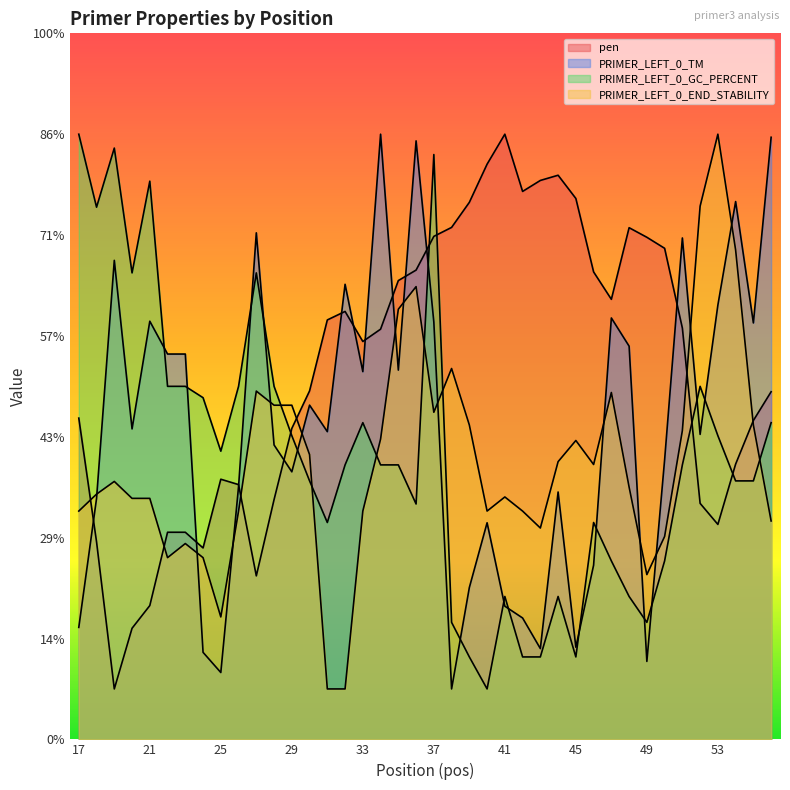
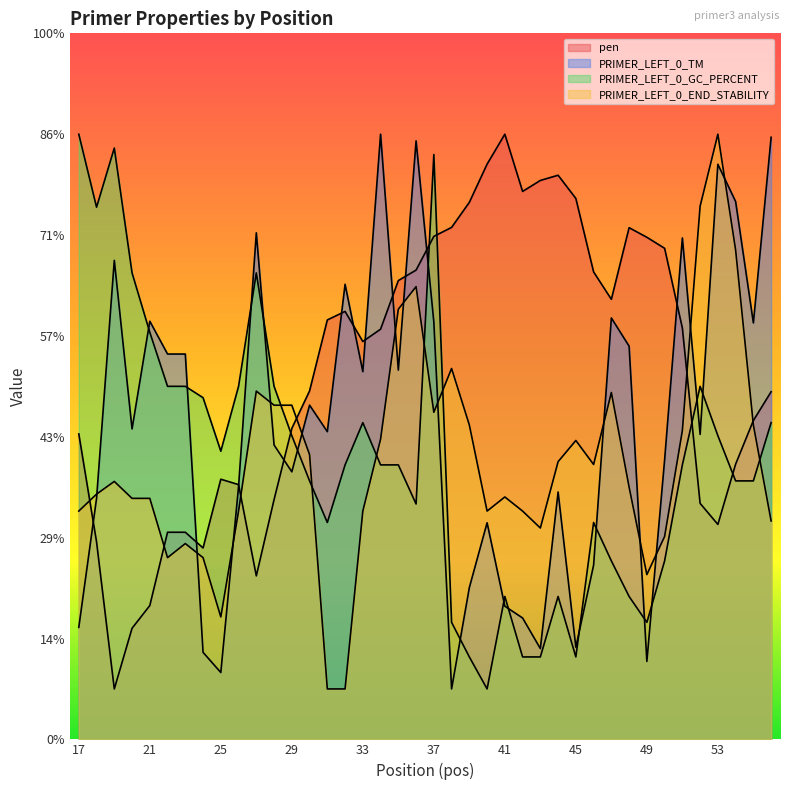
  {
    "pen": {
-     "17": "46%",
+     "17": "43%",
      "21": "19%",
      "25": "37%",
      "29": "44%",
      "33": "56%",
      "37": "71%",
      "41": "86%",
      "45": "77%",
      "49": "71%",
      "53": "30%"
    },
    "PRIMER_LEFT_0_TM": {
      "17": "16%",
      "21": "59%",
      "25": "9%",
      "29": "38%",
      "33": "52%",
      "37": "59%",
      "41": "19%",
      "45": "13%",
      "49": "11%",
-     "53": "62%"
+     "53": "81%"
    },
    "PRIMER_LEFT_0_GC_PERCENT": {
      "17": "86%",
-     "21": "79%",
+     "21": "58%",
      "25": "41%",
      "29": "43%",
      "33": "45%",
      "37": "83%",
      "41": "20%",
      "45": "12%",
      "49": "17%",
      "53": "43%"
    },
    "PRIMER_LEFT_0_END_STABILITY": {
      "17": "32%",
      "21": "34%",
      "25": "17%",
      "29": "47%",
      "33": "32%",
      "37": "46%",
      "41": "34%",
      "45": "42%",
      "49": "23%",
      "53": "86%"
    }
  }
